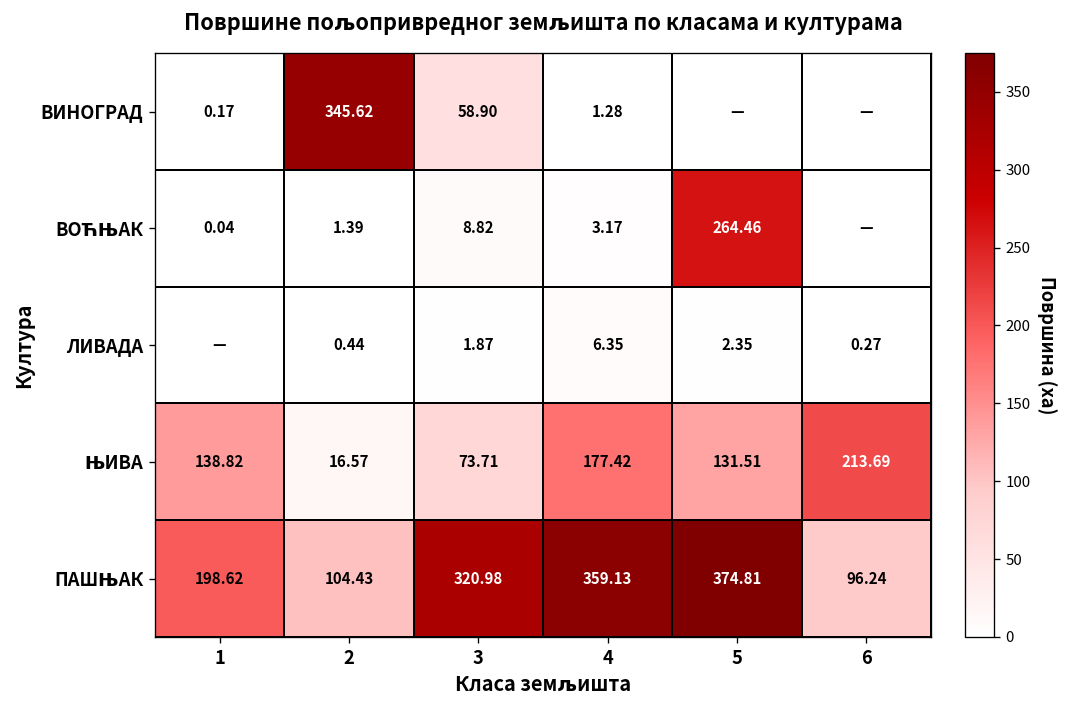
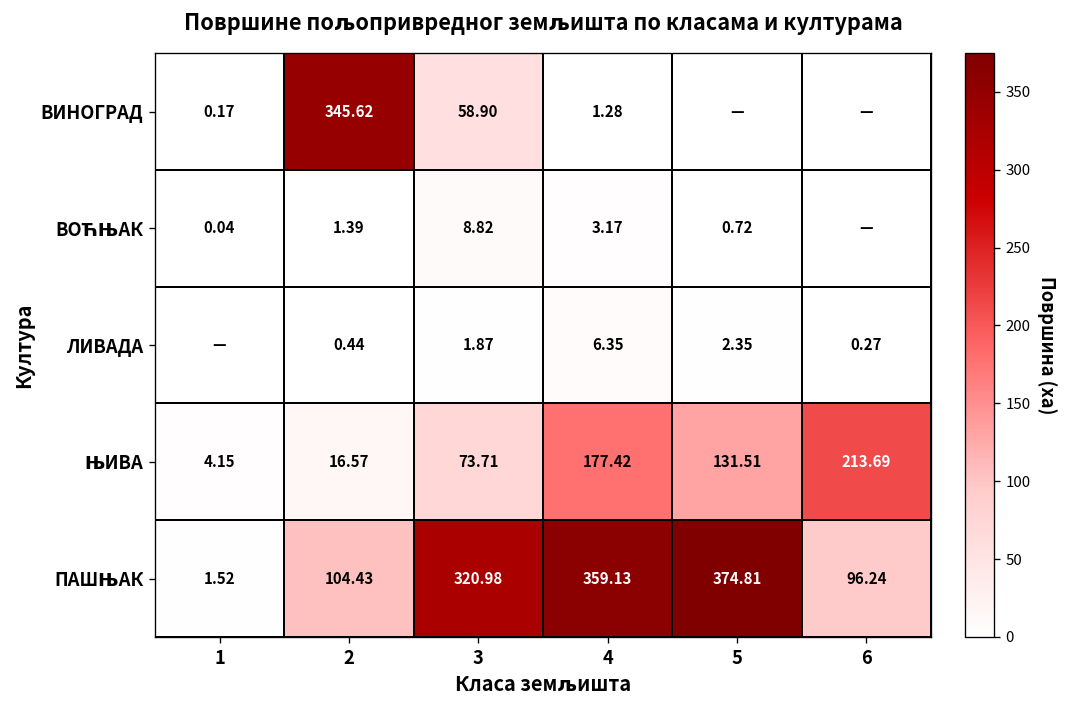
  {
    "ВИНОГРАД": {
      "1": 0.17,
      "2": 345.62,
      "3": 58.90,
      "4": 1.28
    },
    "ВОЋЊАК": {
      "1": 0.04,
      "2": 1.39,
      "3": 8.82,
      "4": 3.17,
-     "5": 264.46
+     "5": 0.72
    },
    "ЛИВАДА": {
      "2": 0.44,
      "3": 1.87,
      "4": 6.35,
      "5": 2.35,
      "6": 0.27
    },
    "ЊИВА": {
-     "1": 138.82,
+     "1": 4.15,
      "2": 16.57,
      "3": 73.71,
      "4": 177.42,
      "5": 131.51,
      "6": 213.69
    },
    "ПАШЊАК": {
-     "1": 198.62,
+     "1": 1.52,
      "2": 104.43,
      "3": 320.98,
      "4": 359.13,
      "5": 374.81,
      "6": 96.24
    }
  }
